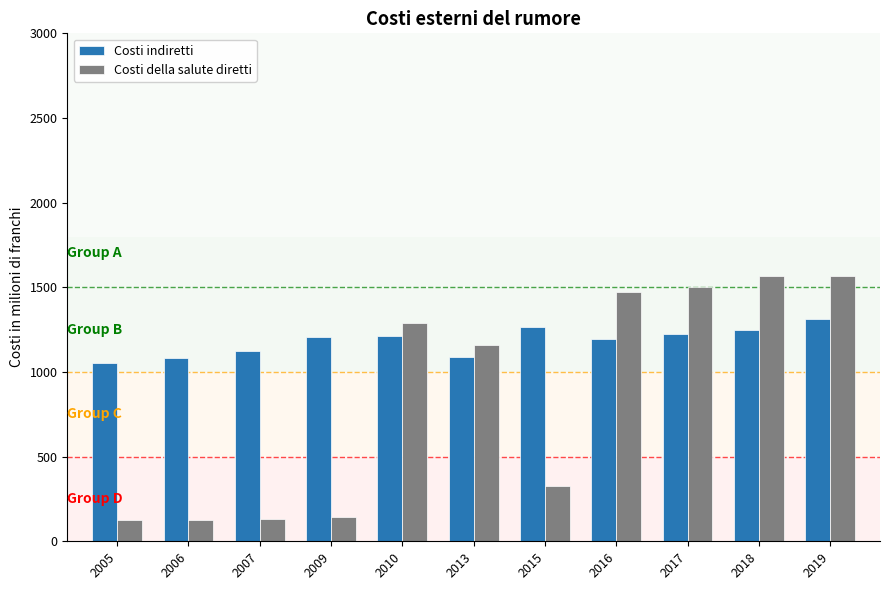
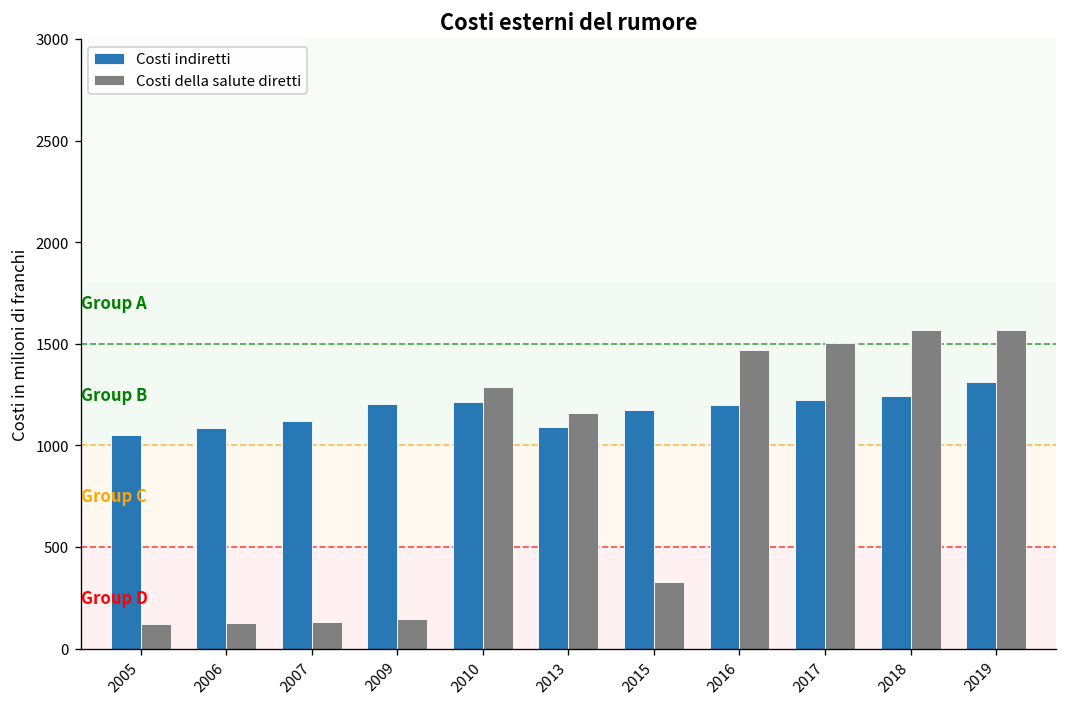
  {
    "Costi indiretti": {
      "2005": 1050,
      "2006": 1090,
      "2007": 1120,
      "2009": 1200,
      "2010": 1210,
      "2013": 1090,
-     "2015": 1270,
+     "2015": 1170,
      "2016": 1200,
      "2017": 1230,
      "2018": 1250,
      "2019": 1310
    },
    "Costi della salute diretti": {
      "2005": 120,
      "2006": 130,
      "2007": 130,
      "2009": 140,
      "2010": 1290,
      "2013": 1160,
      "2015": 330,
      "2016": 1470,
      "2017": 1500,
      "2018": 1570,
      "2019": 1570
    }
  }
